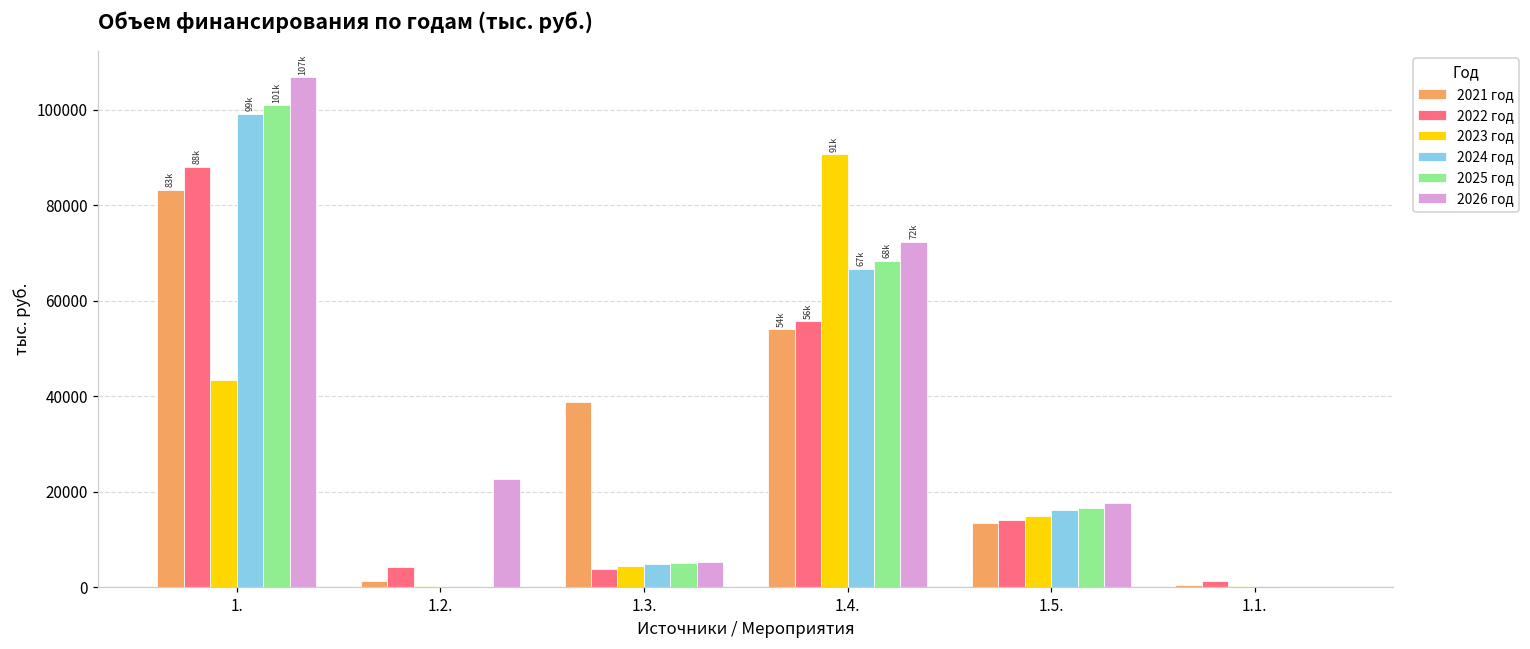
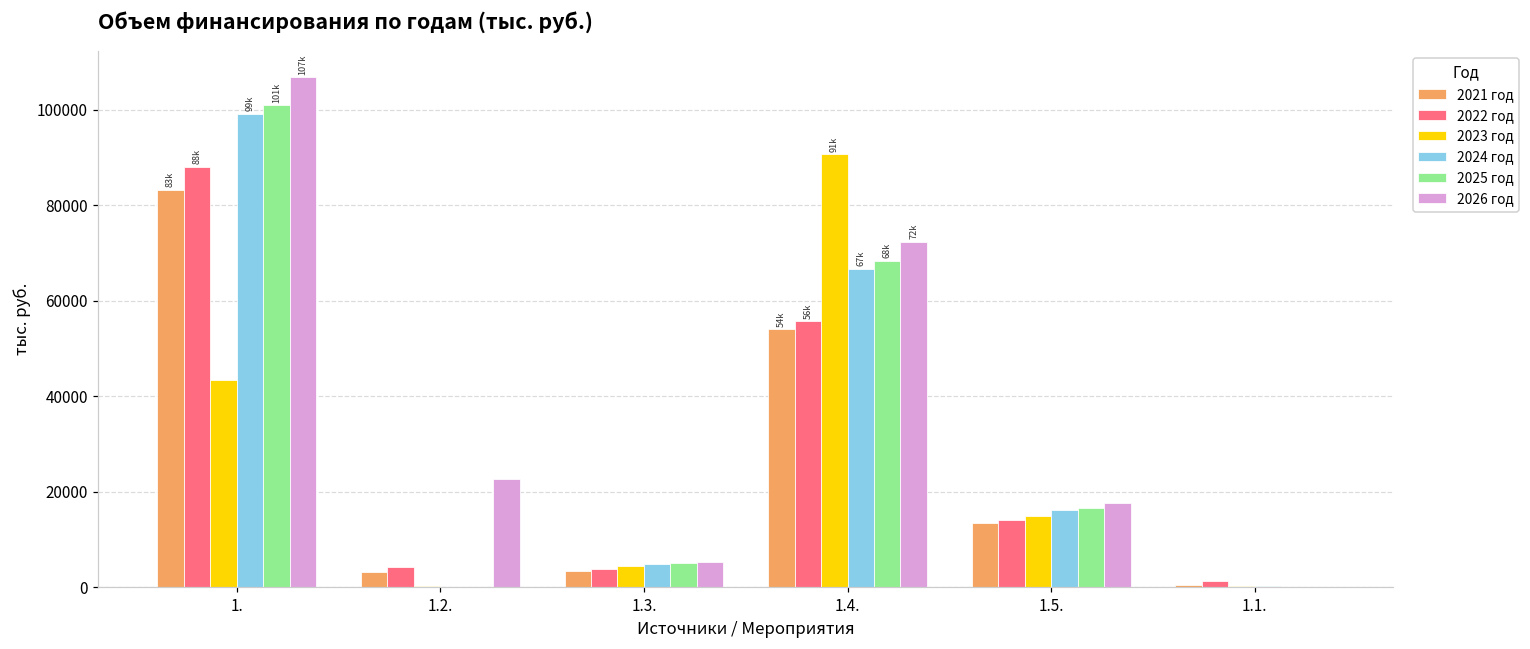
  {
    "2021 год": {
-     "1.2.": "1000",
-     "1.3.": "39000",
+     "1.2.": "3000",
+     "1.3.": "3000",
      "1.5.": "13000"
    },
    "2022 год": {
      "1.": "88k",
      "1.4.": "56k"
    },
    "2023 год": {
      "1.4.": "91k"
    },
    "2024 год": {
      "1.": "99k",
      "1.4.": "67k"
    },
    "2025 год": {
      "1.": "101k",
      "1.4.": "68k"
    },
    "2026 год": {
      "1.": "107k",
      "1.4.": "72k"
    }
  }
